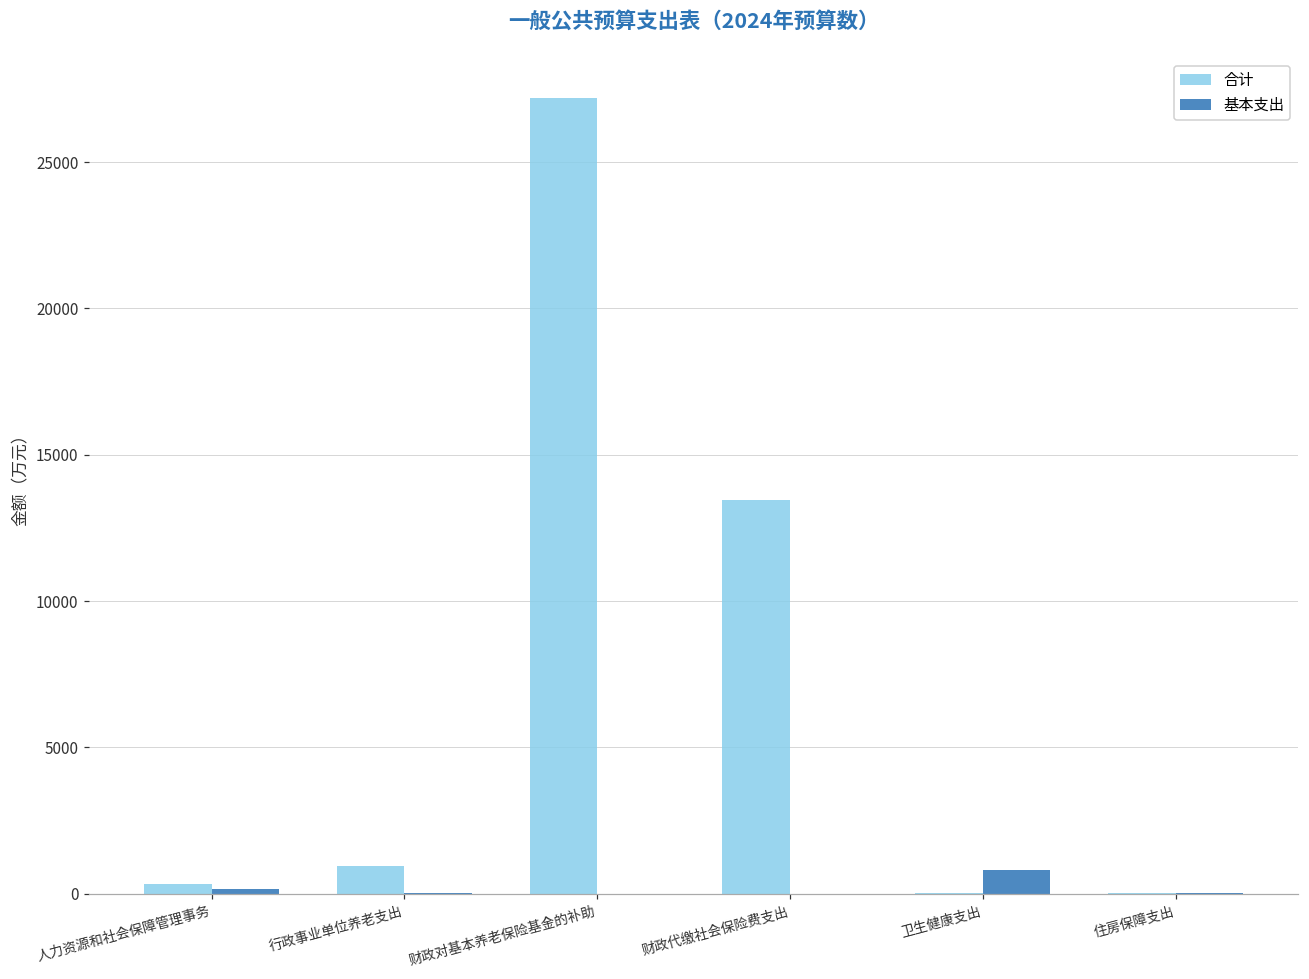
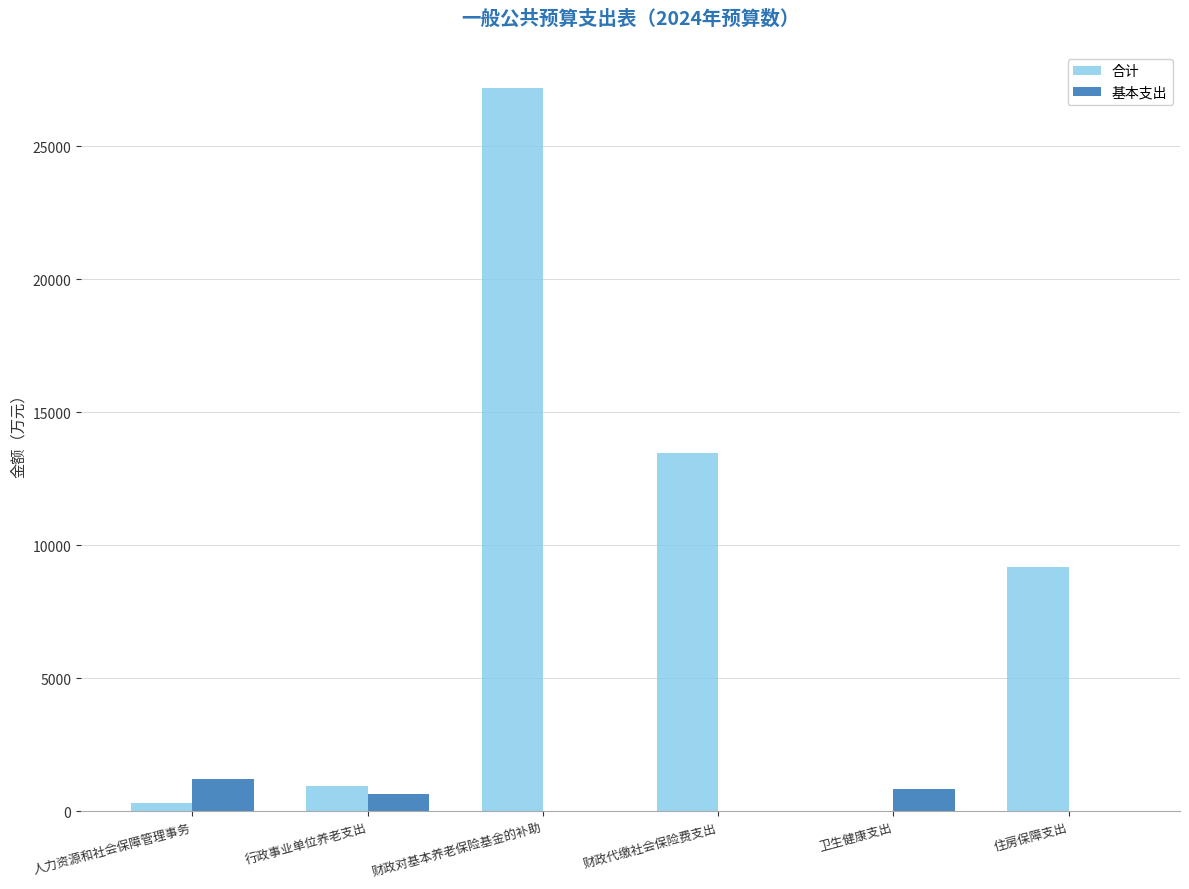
  {
    "合计": {
      "人力资源和社会保障管理事务": 300,
      "行政事业单位养老支出": 1000,
      "财政对基本养老保险基金的补助": 27200,
      "财政代缴社会保险费支出": 13500,
-     "住房保障支出": 0
+     "住房保障支出": 9200
    },
    "基本支出": {
-     "人力资源和社会保障管理事务": 200,
-     "行政事业单位养老支出": 0,
+     "人力资源和社会保障管理事务": 1200,
+     "行政事业单位养老支出": 700,
      "财政对基本养老保险基金的补助": 0,
      "财政代缴社会保险费支出": 0,
      "卫生健康支出": 800
    }
  }
